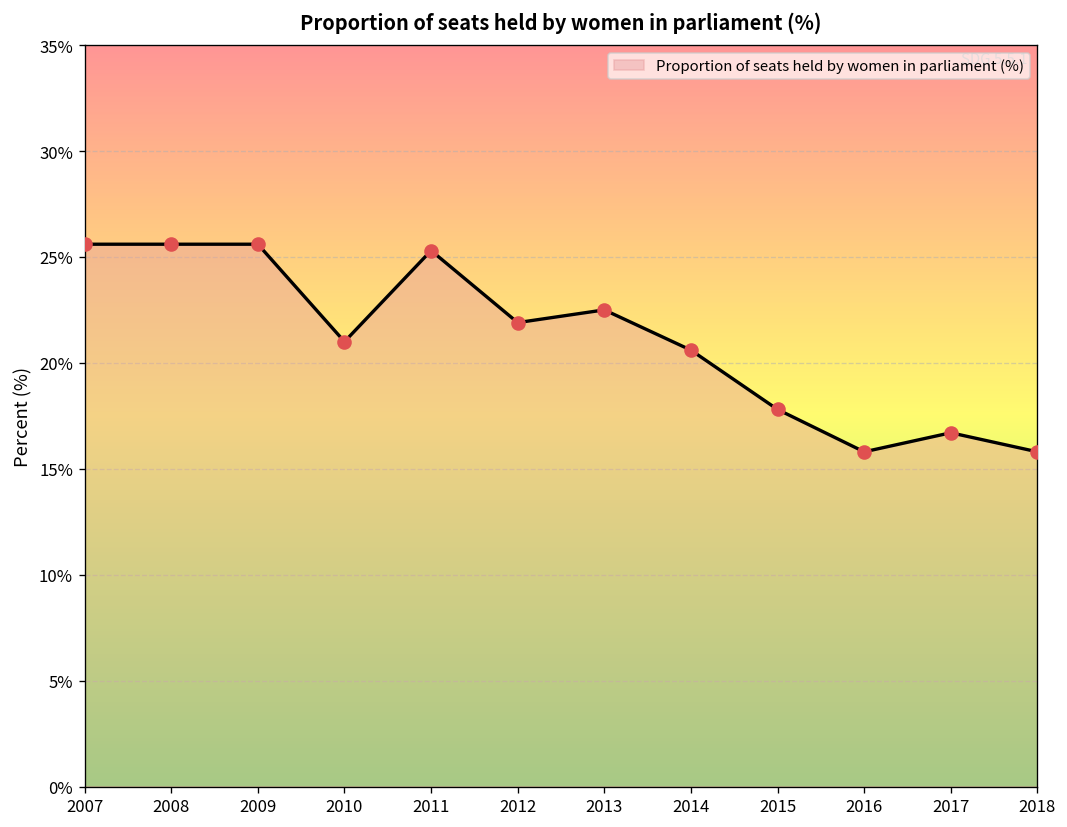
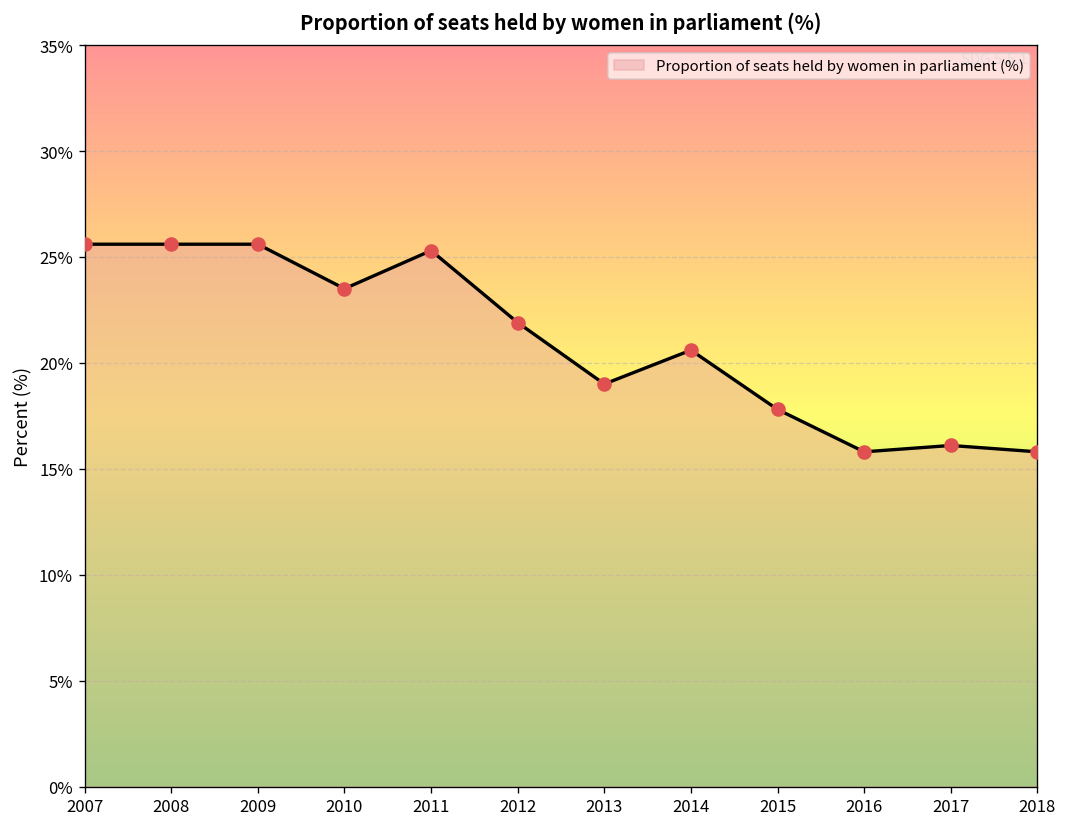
  {
    "2007": "25.6%",
    "2008": "25.6%",
    "2009": "25.6%",
-   "2010": "21.0%",
+   "2010": "23.5%",
    "2011": "25.3%",
    "2012": "21.9%",
-   "2013": "22.5%",
+   "2013": "19.0%",
    "2014": "20.6%",
    "2015": "17.8%",
    "2016": "15.8%",
-   "2017": "16.7%",
+   "2017": "16.1%",
    "2018": "15.8%"
  }
